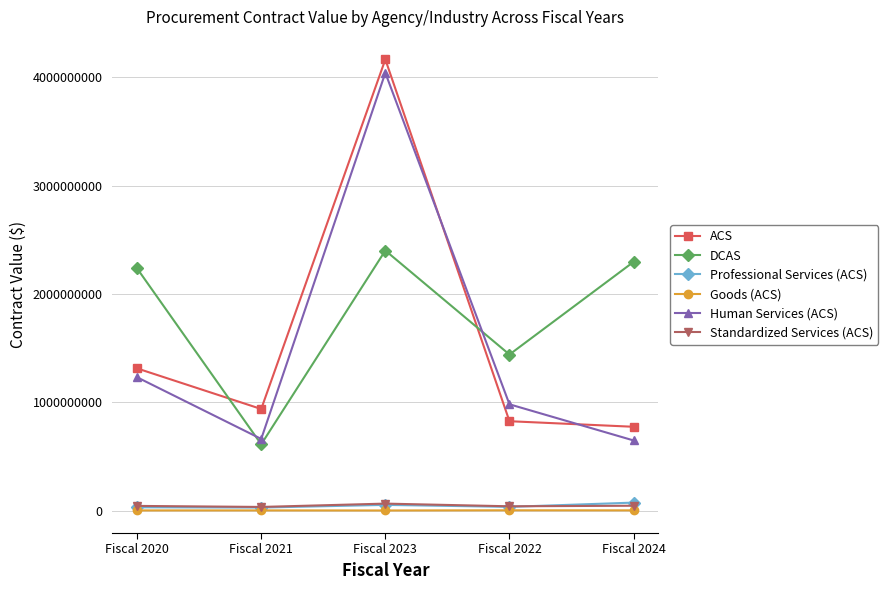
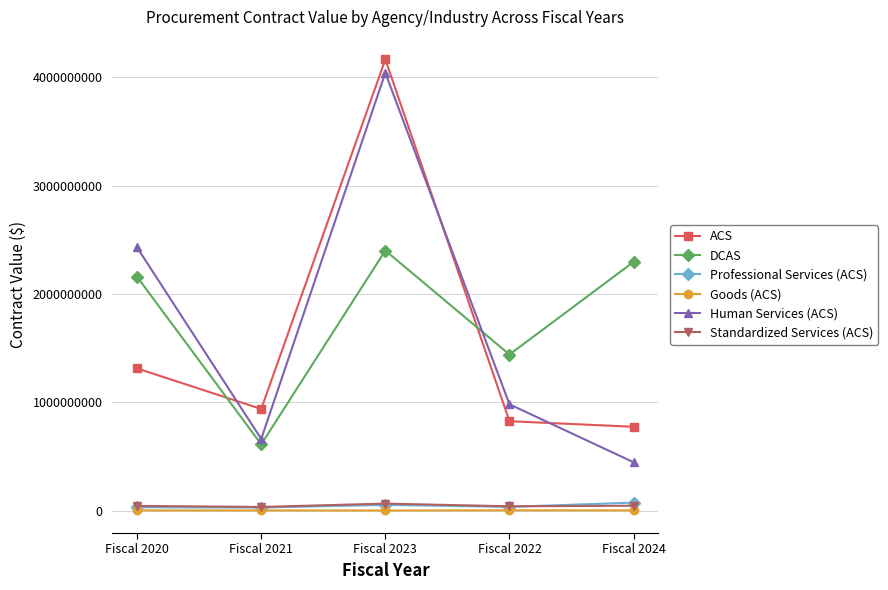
  {
    "DCAS": {
-     "Fiscal 2020": 2240000000,
+     "Fiscal 2020": 2160000000,
      "Fiscal 2021": 610000000,
      "Fiscal 2023": 2400000000,
      "Fiscal 2022": 1440000000,
      "Fiscal 2024": 2300000000
    },
    "Professional Services (ACS)": {
      "Fiscal 2024": 80000000
    },
    "Goods (ACS)": {
      "Fiscal 2020": 0,
      "Fiscal 2021": 0,
      "Fiscal 2023": 0,
      "Fiscal 2022": 0,
      "Fiscal 2024": 0
    },
    "Human Services (ACS)": {
-     "Fiscal 2020": 1230000000,
+     "Fiscal 2020": 2430000000,
      "Fiscal 2021": 660000000,
      "Fiscal 2023": 4040000000,
      "Fiscal 2022": 980000000,
-     "Fiscal 2024": 650000000
+     "Fiscal 2024": 450000000
    }
  }
